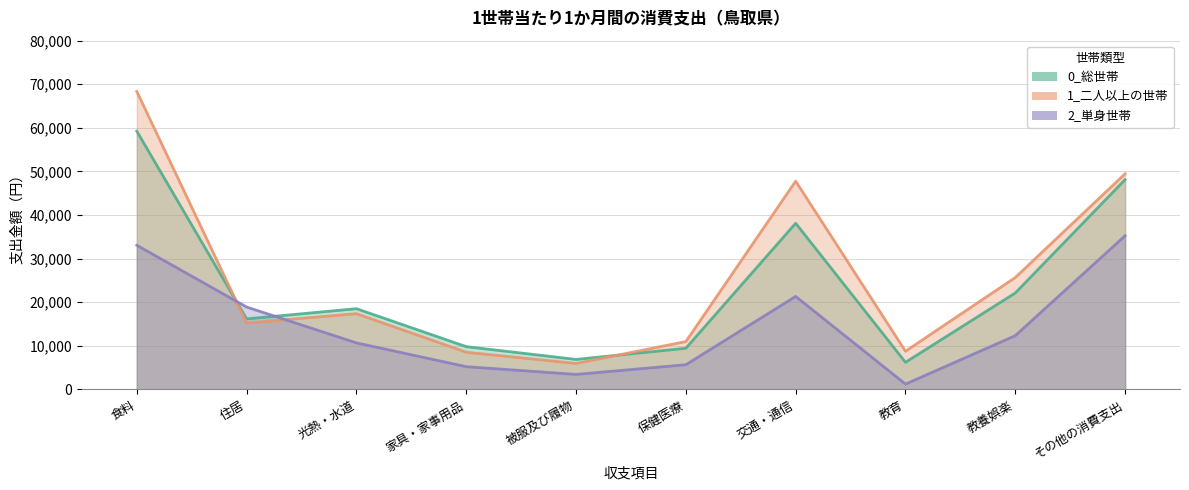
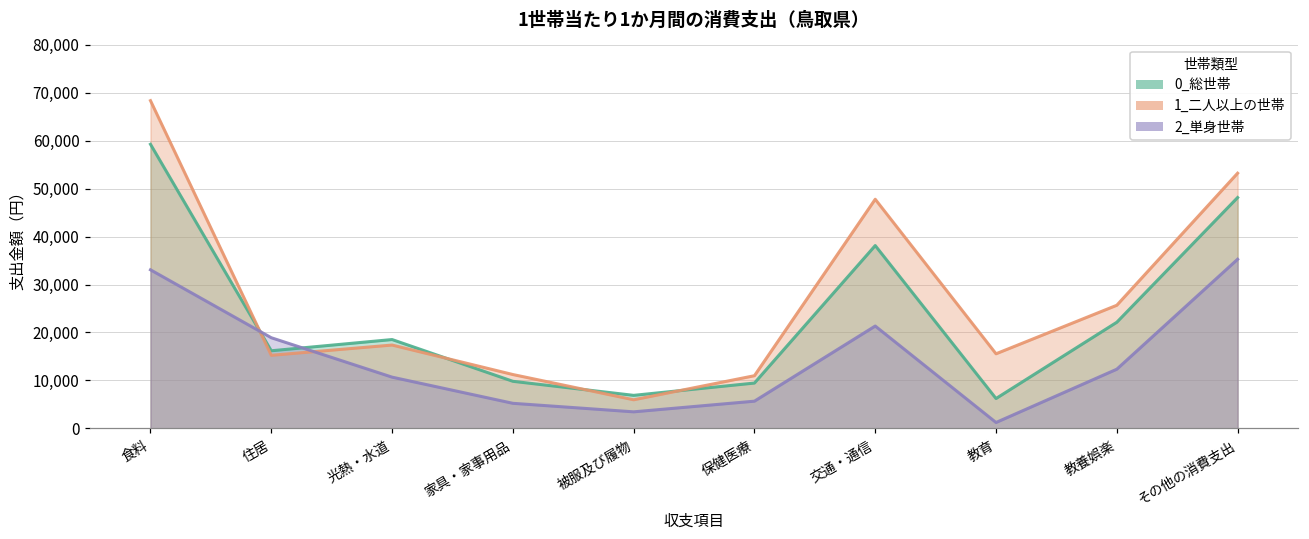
  {
    "1_二人以上の世帯": {
      "食料": "68,000",
      "住居": "15,000",
      "光熱・水道": "17,000",
-     "家具・家事用品": "9,000",
+     "家具・家事用品": "11,000",
      "被服及び履物": "6,000",
      "保健医療": "11,000",
      "交通・通信": "48,000",
-     "教育": "9,000",
+     "教育": "16,000",
      "教養娯楽": "26,000",
-     "その他の消費支出": "49,000"
+     "その他の消費支出": "53,000"
    }
  }
